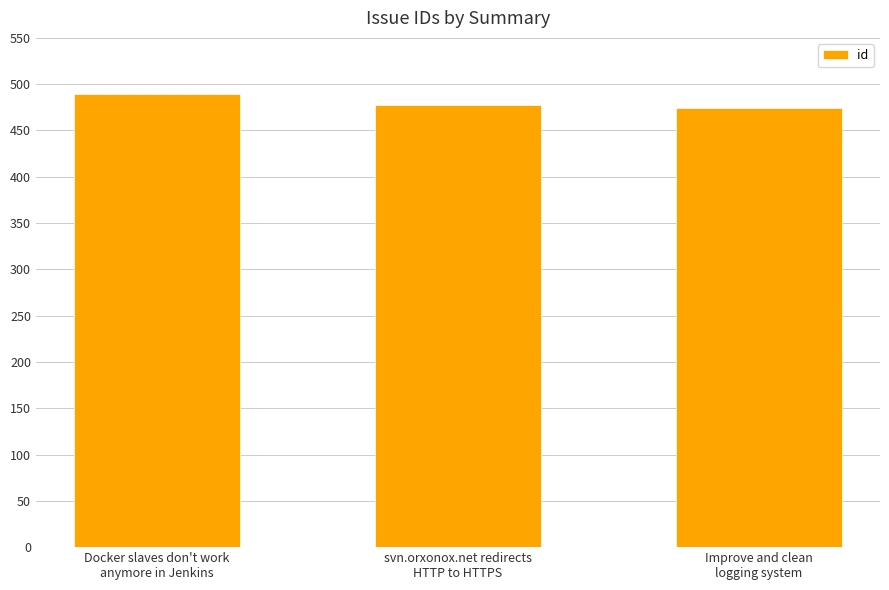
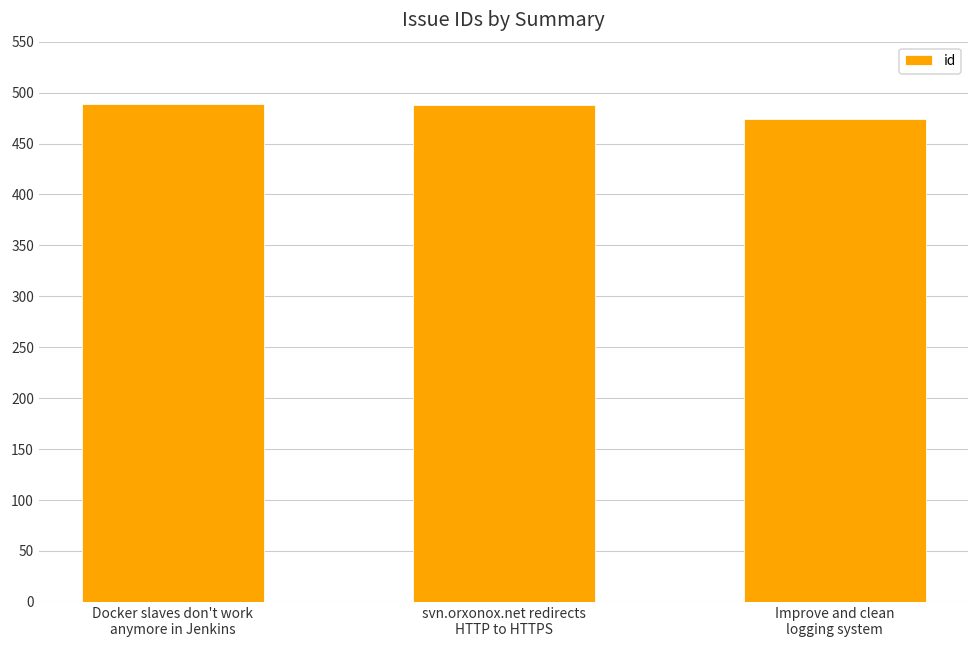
  {
    "Docker slaves don't work anymore in Jenkins": 490,
-   "svn.orxonox.net redirects HTTP to HTTPS": 480,
+   "svn.orxonox.net redirects HTTP to HTTPS": 490,
    "Improve and clean logging system": 470
  }
